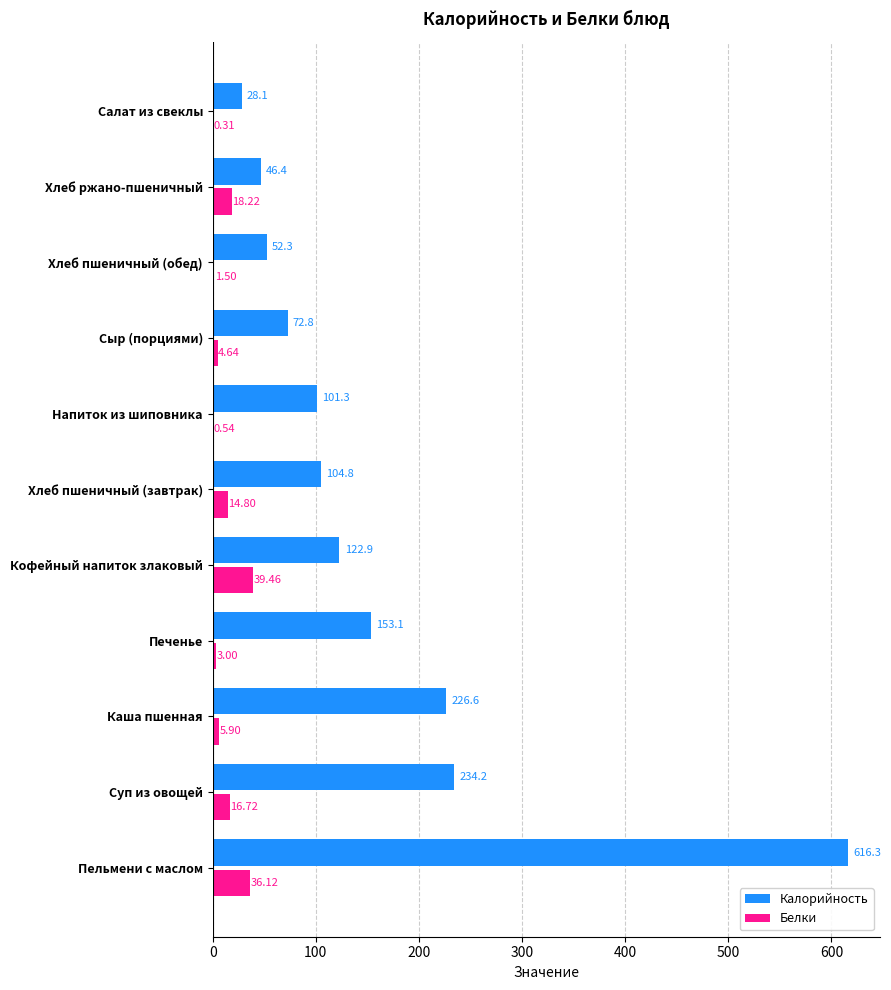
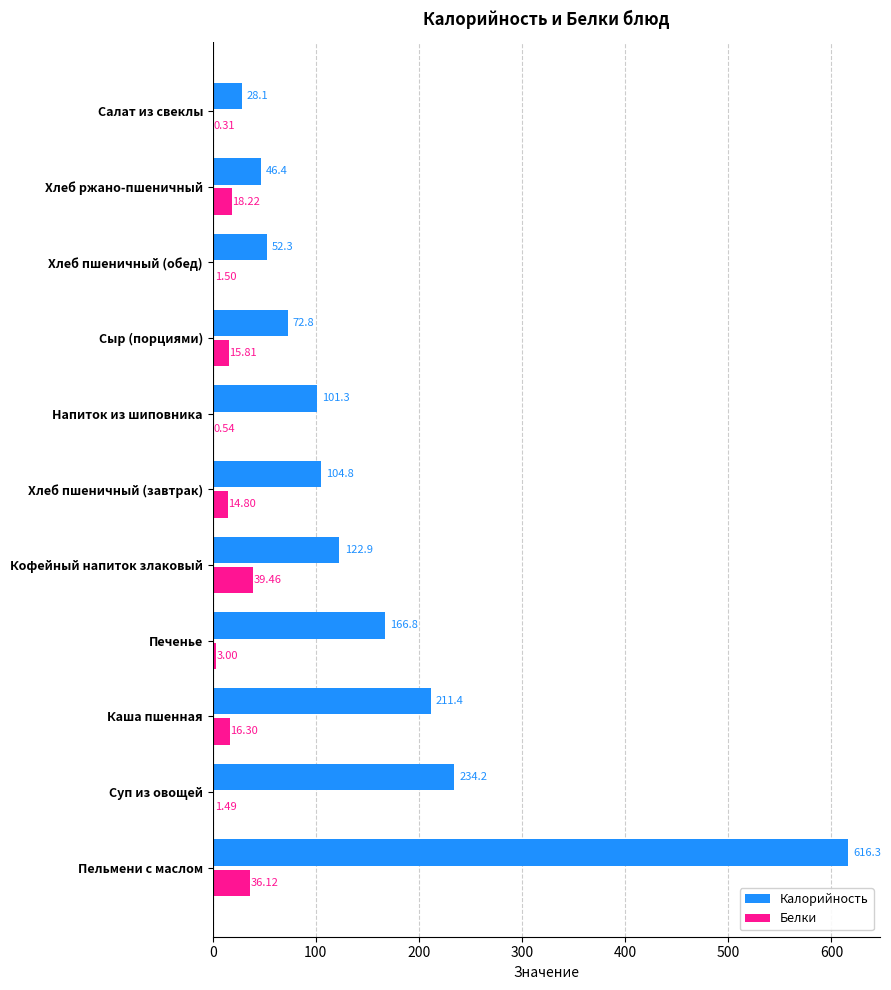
  {
    "Калорийность": {
      "Салат из свеклы": 28.1,
      "Хлеб ржано-пшеничный": 46.4,
      "Хлеб пшеничный (обед)": 52.3,
      "Сыр (порциями)": 72.8,
      "Напиток из шиповника": 101.3,
      "Хлеб пшеничный (завтрак)": 104.8,
      "Кофейный напиток злаковый": 122.9,
-     "Печенье": 153.1,
-     "Каша пшенная": 226.6,
+     "Печенье": 166.8,
+     "Каша пшенная": 211.4,
      "Суп из овощей": 234.2,
      "Пельмени с маслом": 616.3
    },
    "Белки": {
      "Салат из свеклы": 0.31,
      "Хлеб ржано-пшеничный": 18.22,
      "Хлеб пшеничный (обед)": 1.50,
-     "Сыр (порциями)": 4.64,
+     "Сыр (порциями)": 15.81,
      "Напиток из шиповника": 0.54,
      "Хлеб пшеничный (завтрак)": 14.80,
      "Кофейный напиток злаковый": 39.46,
      "Печенье": 3.00,
-     "Каша пшенная": 5.90,
-     "Суп из овощей": 16.72,
+     "Каша пшенная": 16.30,
+     "Суп из овощей": 1.49,
      "Пельмени с маслом": 36.12
    }
  }
